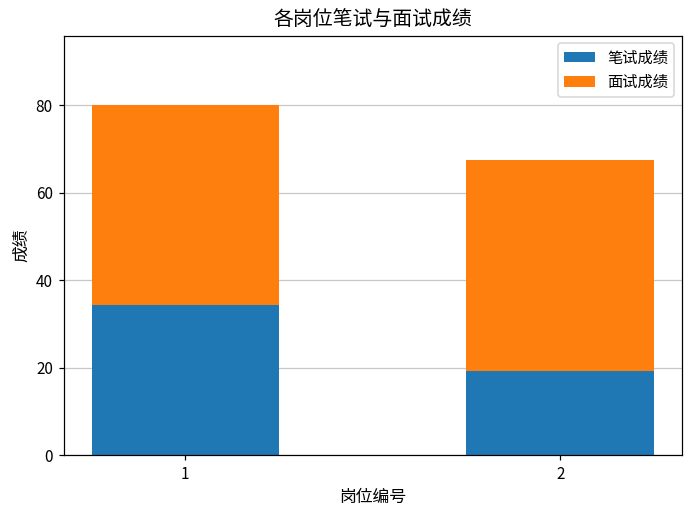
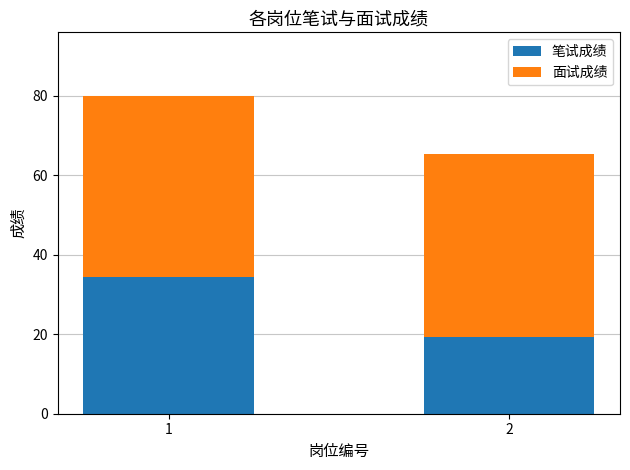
  {
    "笔试成绩": {
      "1": 34,
      "2": 19
    },
    "面试成绩": {
      "1": 46,
-     "2": 48
+     "2": 46
    }
  }
